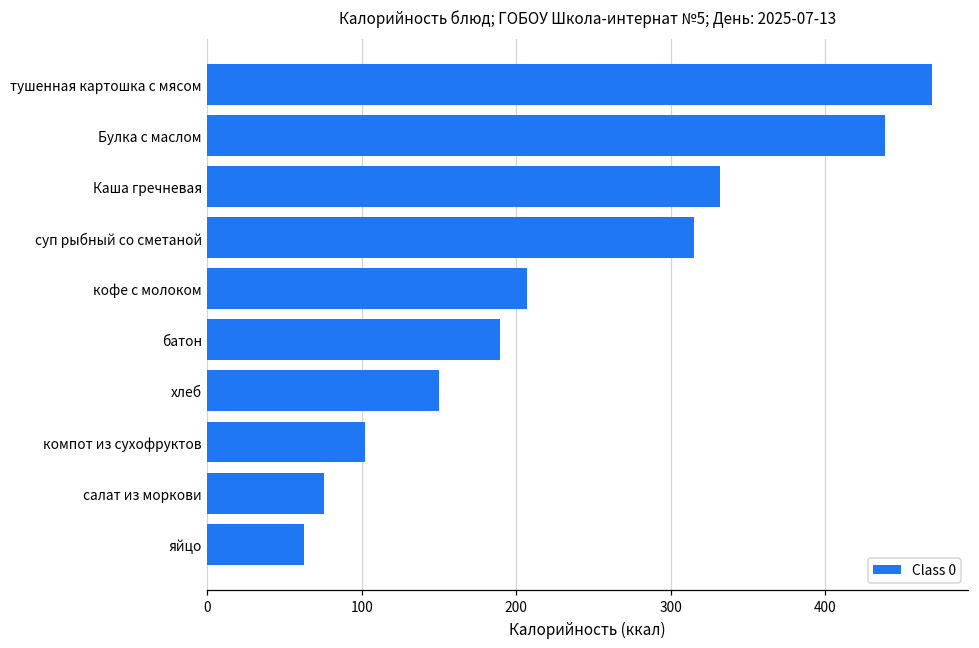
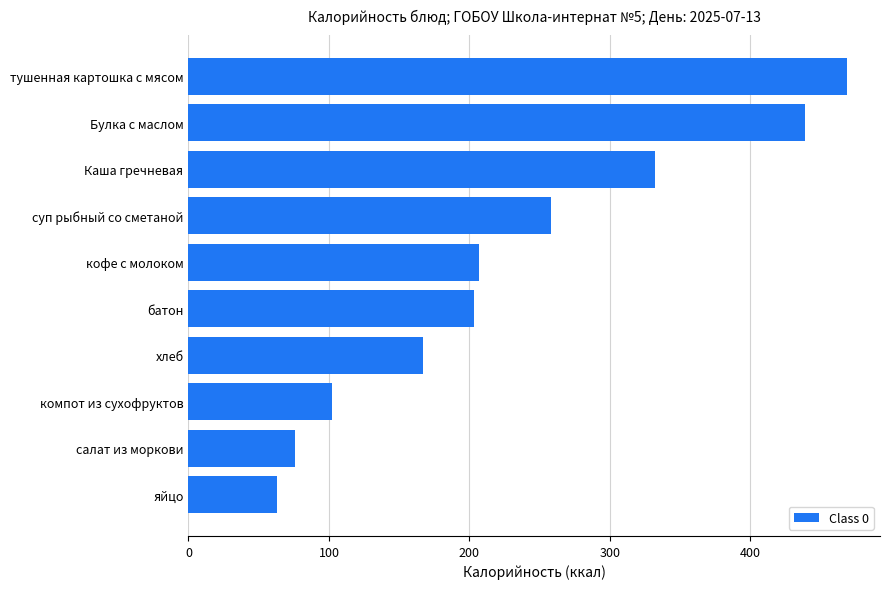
  {
    "тушенная картошка с мясом": 469,
    "Булка с маслом": 439,
    "Каша гречневая": 332,
-   "суп рыбный со сметаной": 315,
+   "суп рыбный со сметаной": 258,
    "кофе с молоком": 207,
-   "батон": 189,
-   "хлеб": 150,
+   "батон": 203,
+   "хлеб": 167,
    "компот из сухофруктов": 102,
    "салат из моркови": 76,
    "яйцо": 63
  }
